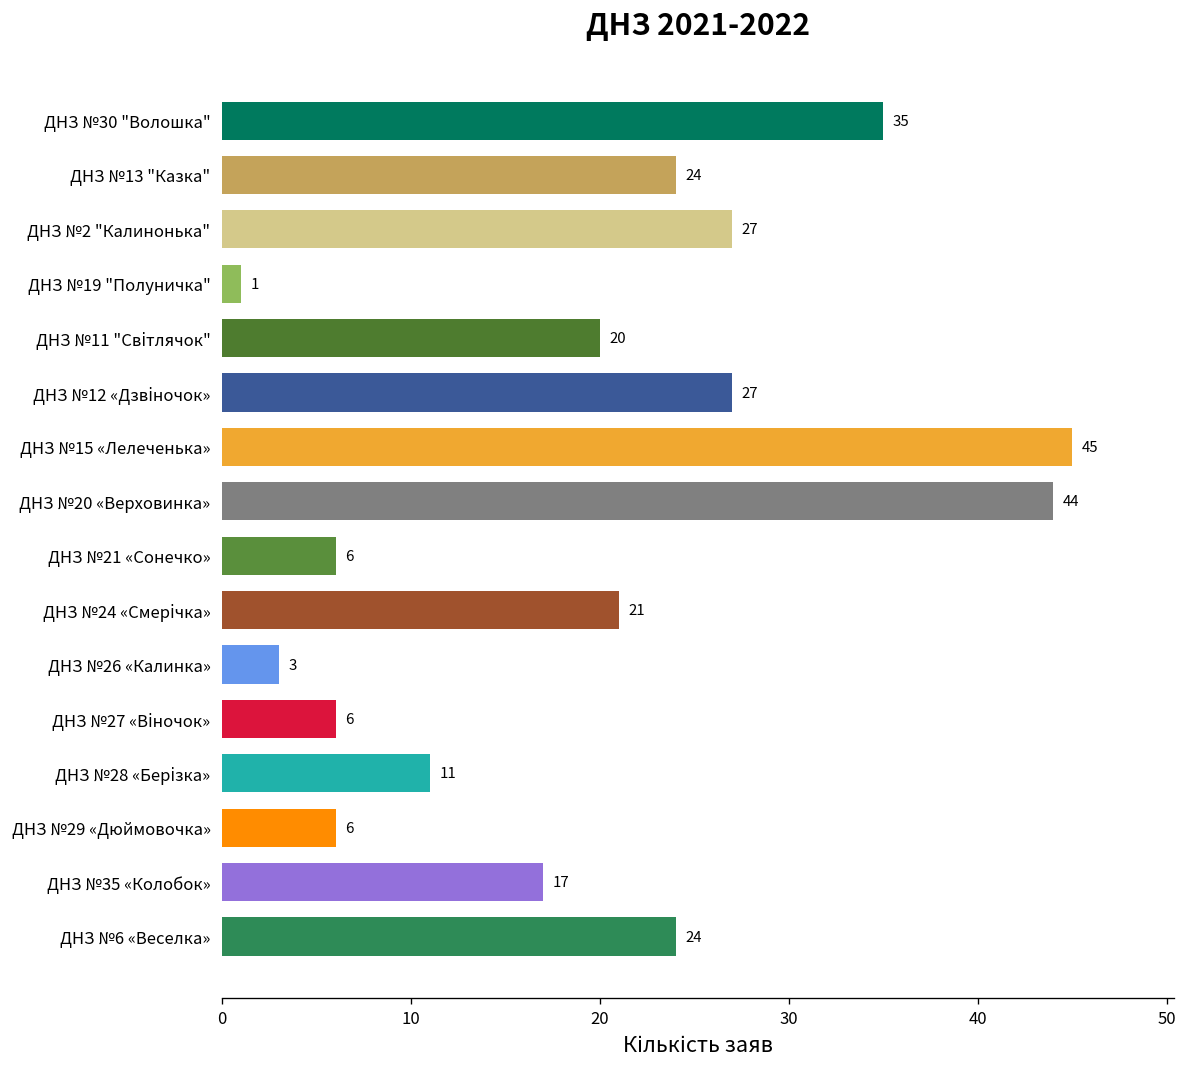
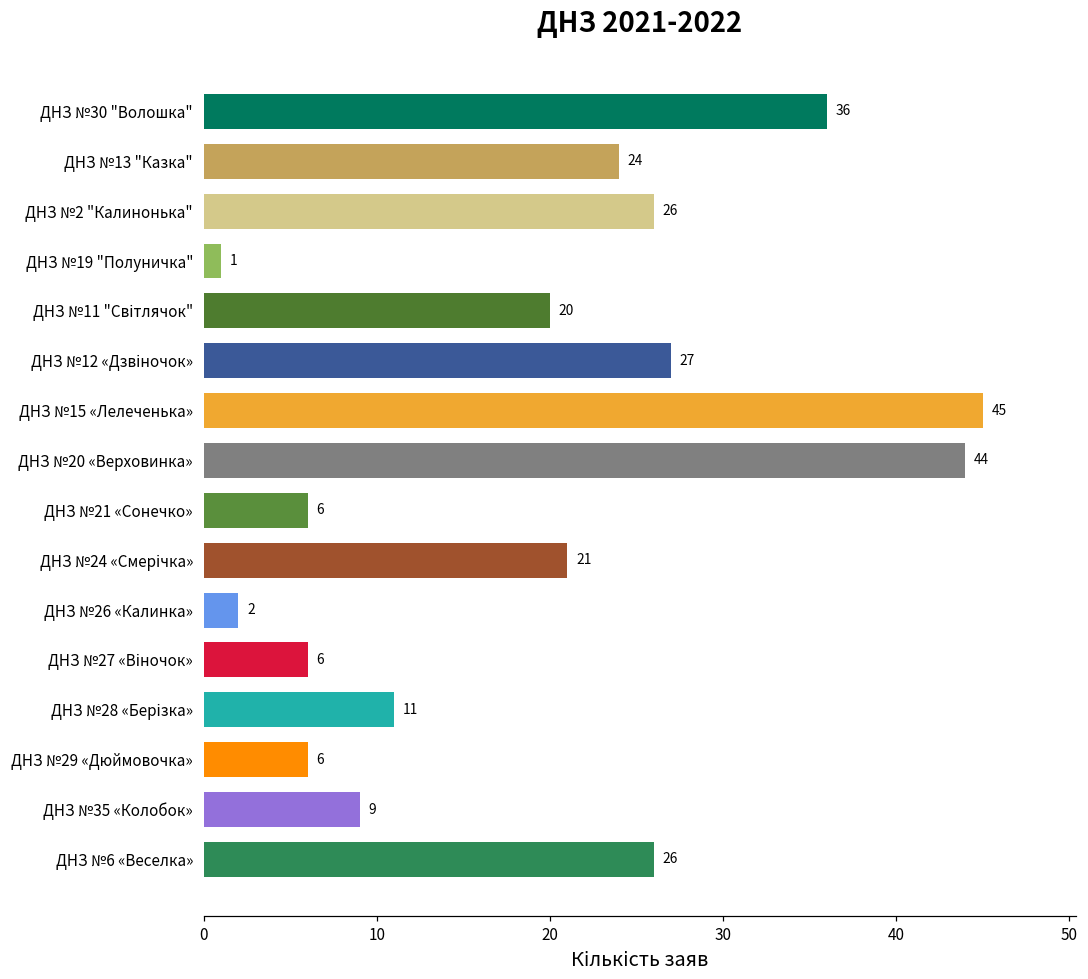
  {
-   "ДНЗ №30 \"Волошка\"": 35,
+   "ДНЗ №30 \"Волошка\"": 36,
    "ДНЗ №13 \"Казка\"": 24,
-   "ДНЗ №2 \"Калинонька\"": 27,
+   "ДНЗ №2 \"Калинонька\"": 26,
    "ДНЗ №19 \"Полуничка\"": 1,
    "ДНЗ №11 \"Світлячок\"": 20,
    "ДНЗ №12 «Дзвіночок»": 27,
    "ДНЗ №15 «Лелеченька»": 45,
    "ДНЗ №20 «Верховинка»": 44,
    "ДНЗ №21 «Сонечко»": 6,
    "ДНЗ №24 «Смерічка»": 21,
-   "ДНЗ №26 «Калинка»": 3,
+   "ДНЗ №26 «Калинка»": 2,
    "ДНЗ №27 «Віночок»": 6,
    "ДНЗ №28 «Берізка»": 11,
    "ДНЗ №29 «Дюймовочка»": 6,
-   "ДНЗ №35 «Колобок»": 17,
-   "ДНЗ №6 «Веселка»": 24
+   "ДНЗ №35 «Колобок»": 9,
+   "ДНЗ №6 «Веселка»": 26
  }
